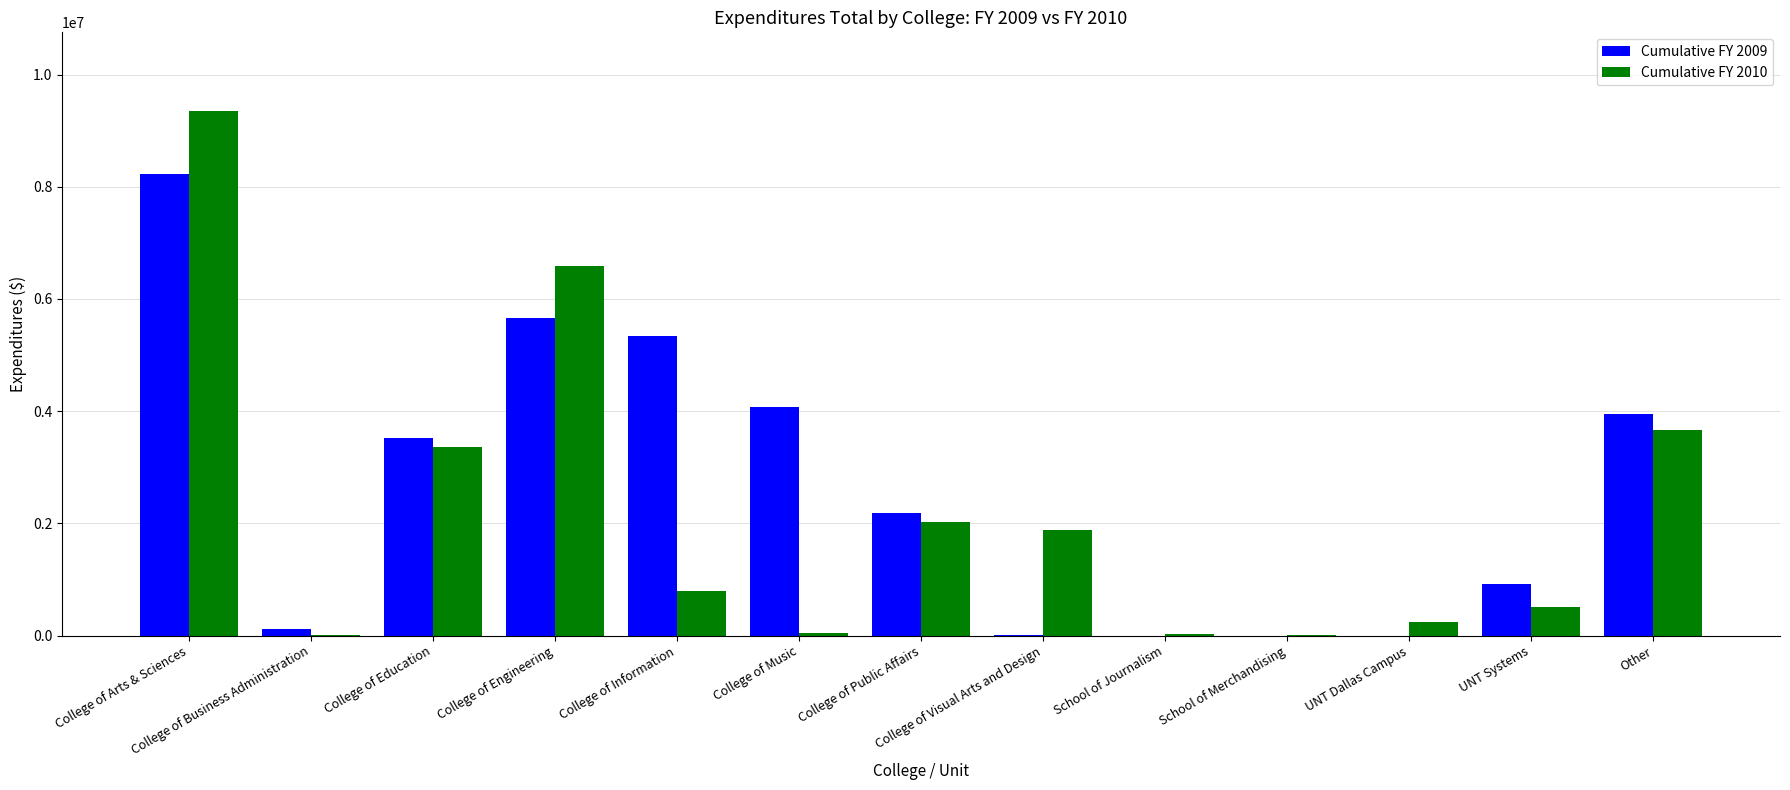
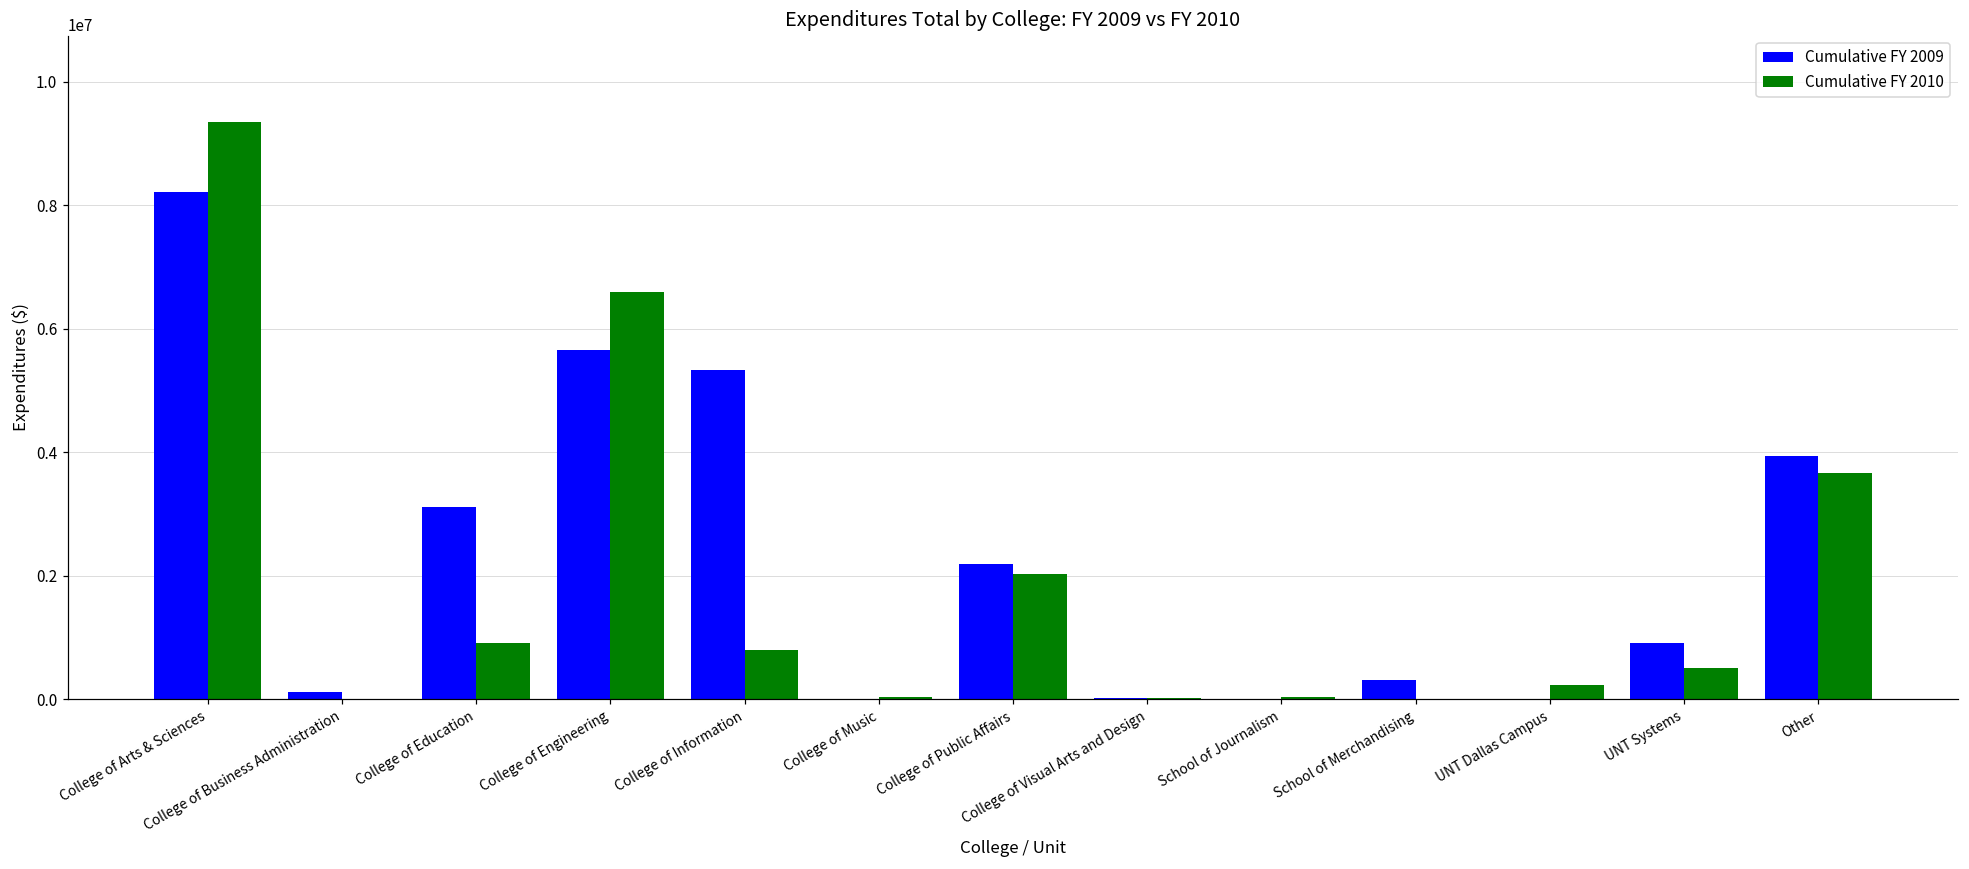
  {
    "Cumulative FY 2009": {
      "College of Arts & Sciences": 8200000,
      "College of Business Administration": 100000,
-     "College of Education": 3500000,
+     "College of Education": 3100000,
      "College of Engineering": 5700000,
      "College of Information": 5300000,
-     "College of Music": 4100000,
+     "College of Music": 0,
      "College of Public Affairs": 2200000,
      "School of Journalism": 0,
-     "School of Merchandising": 0,
+     "School of Merchandising": 300000,
      "UNT Dallas Campus": 0,
      "UNT Systems": 900000,
      "Other": 3900000
    },
    "Cumulative FY 2010": {
      "College of Arts & Sciences": 9300000,
-     "College of Education": 3400000,
+     "College of Education": 900000,
      "College of Engineering": 6600000,
      "College of Information": 800000,
      "College of Public Affairs": 2000000,
-     "College of Visual Arts and Design": 1900000,
+     "College of Visual Arts and Design": 0,
      "UNT Dallas Campus": 200000,
      "UNT Systems": 500000,
      "Other": 3700000
    }
  }
